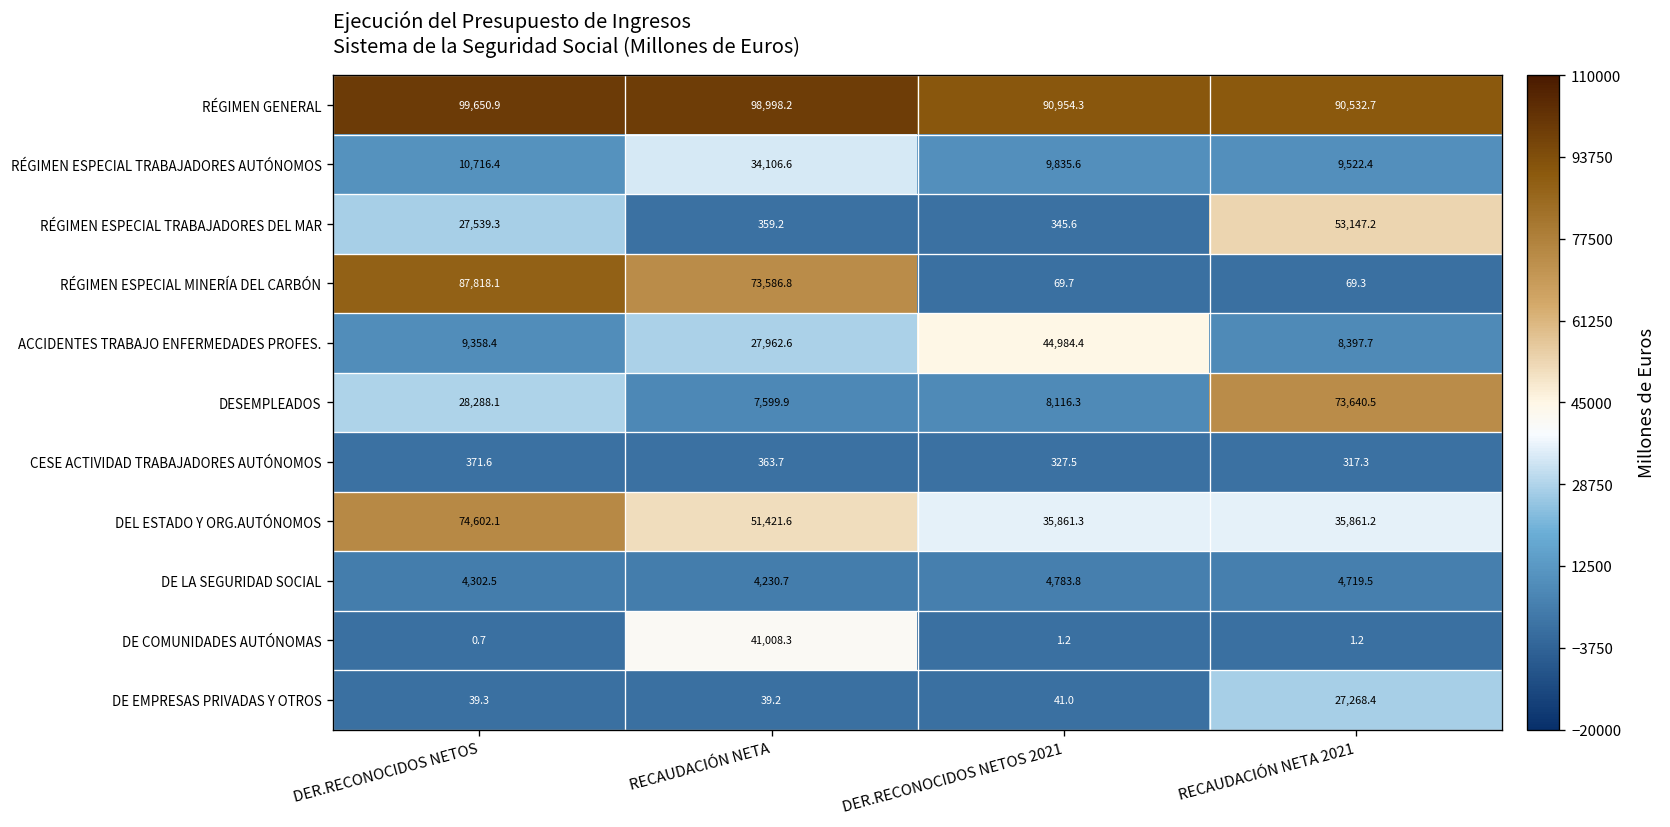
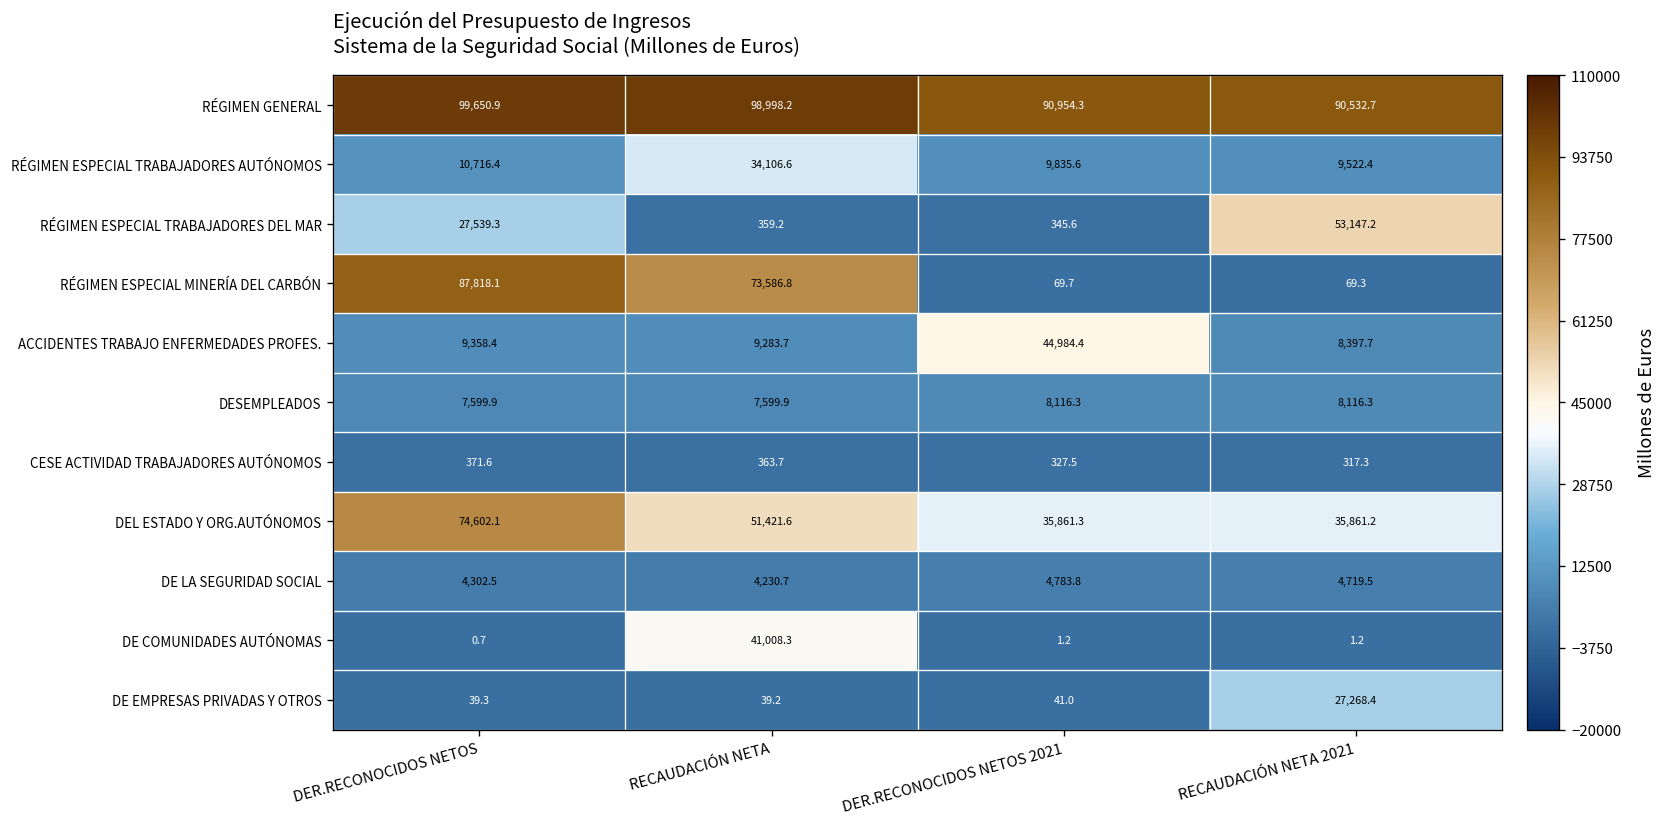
  {
    "RÉGIMEN GENERAL": {
      "DER.RECONOCIDOS NETOS": "99,650.9",
      "RECAUDACIÓN NETA": "98,998.2",
      "DER.RECONOCIDOS NETOS 2021": "90,954.3",
      "RECAUDACIÓN NETA 2021": "90,532.7"
    },
    "RÉGIMEN ESPECIAL TRABAJADORES AUTÓNOMOS": {
      "DER.RECONOCIDOS NETOS": "10,716.4",
      "RECAUDACIÓN NETA": "34,106.6",
      "DER.RECONOCIDOS NETOS 2021": "9,835.6",
      "RECAUDACIÓN NETA 2021": "9,522.4"
    },
    "RÉGIMEN ESPECIAL TRABAJADORES DEL MAR": {
      "DER.RECONOCIDOS NETOS": "27,539.3",
      "RECAUDACIÓN NETA": "359.2",
      "DER.RECONOCIDOS NETOS 2021": "345.6",
      "RECAUDACIÓN NETA 2021": "53,147.2"
    },
    "RÉGIMEN ESPECIAL MINERÍA DEL CARBÓN": {
      "DER.RECONOCIDOS NETOS": "87,818.1",
      "RECAUDACIÓN NETA": "73,586.8",
      "DER.RECONOCIDOS NETOS 2021": "69.7",
      "RECAUDACIÓN NETA 2021": "69.3"
    },
    "ACCIDENTES TRABAJO ENFERMEDADES PROFES.": {
      "DER.RECONOCIDOS NETOS": "9,358.4",
-     "RECAUDACIÓN NETA": "27,962.6",
+     "RECAUDACIÓN NETA": "9,283.7",
      "DER.RECONOCIDOS NETOS 2021": "44,984.4",
      "RECAUDACIÓN NETA 2021": "8,397.7"
    },
    "DESEMPLEADOS": {
-     "DER.RECONOCIDOS NETOS": "28,288.1",
+     "DER.RECONOCIDOS NETOS": "7,599.9",
      "RECAUDACIÓN NETA": "7,599.9",
      "DER.RECONOCIDOS NETOS 2021": "8,116.3",
-     "RECAUDACIÓN NETA 2021": "73,640.5"
+     "RECAUDACIÓN NETA 2021": "8,116.3"
    },
    "CESE ACTIVIDAD TRABAJADORES AUTÓNOMOS": {
      "DER.RECONOCIDOS NETOS": "371.6",
      "RECAUDACIÓN NETA": "363.7",
      "DER.RECONOCIDOS NETOS 2021": "327.5",
      "RECAUDACIÓN NETA 2021": "317.3"
    },
    "DEL ESTADO Y ORG.AUTÓNOMOS": {
      "DER.RECONOCIDOS NETOS": "74,602.1",
      "RECAUDACIÓN NETA": "51,421.6",
      "DER.RECONOCIDOS NETOS 2021": "35,861.3",
      "RECAUDACIÓN NETA 2021": "35,861.2"
    },
    "DE LA SEGURIDAD SOCIAL": {
      "DER.RECONOCIDOS NETOS": "4,302.5",
      "RECAUDACIÓN NETA": "4,230.7",
      "DER.RECONOCIDOS NETOS 2021": "4,783.8",
      "RECAUDACIÓN NETA 2021": "4,719.5"
    },
    "DE COMUNIDADES AUTÓNOMAS": {
      "DER.RECONOCIDOS NETOS": "0.7",
      "RECAUDACIÓN NETA": "41,008.3",
      "DER.RECONOCIDOS NETOS 2021": "1.2",
      "RECAUDACIÓN NETA 2021": "1.2"
    },
    "DE EMPRESAS PRIVADAS Y OTROS": {
      "DER.RECONOCIDOS NETOS": "39.3",
      "RECAUDACIÓN NETA": "39.2",
      "DER.RECONOCIDOS NETOS 2021": "41.0",
      "RECAUDACIÓN NETA 2021": "27,268.4"
    }
  }
